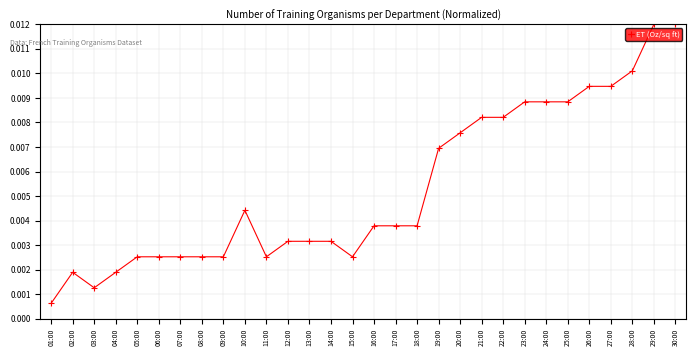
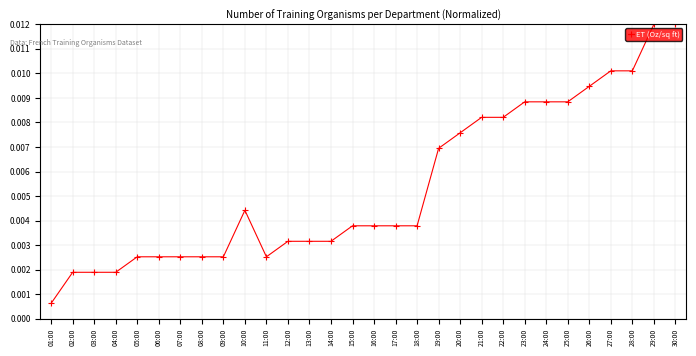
  {
    "01:00": 0.0006,
    "02:00": 0.0019,
-   "03:00": 0.0013,
+   "03:00": 0.0019,
    "04:00": 0.0019,
    "05:00": 0.0025,
    "06:00": 0.0025,
    "07:00": 0.0025,
    "08:00": 0.0025,
    "09:00": 0.0025,
    "10:00": 0.0044,
    "11:00": 0.0025,
    "12:00": 0.0032,
    "13:00": 0.0032,
    "14:00": 0.0032,
-   "15:00": 0.0025,
+   "15:00": 0.0038,
    "16:00": 0.0038,
    "17:00": 0.0038,
    "18:00": 0.0038,
    "19:00": 0.0069,
    "20:00": 0.0076,
    "21:00": 0.0082,
    "22:00": 0.0082,
    "23:00": 0.0088,
    "24:00": 0.0088,
    "25:00": 0.0088,
    "26:00": 0.0095,
-   "27:00": 0.0095,
+   "27:00": 0.0101,
    "28:00": 0.0101,
    "29:00": 0.0120,
    "30:00": 0.0120
  }
